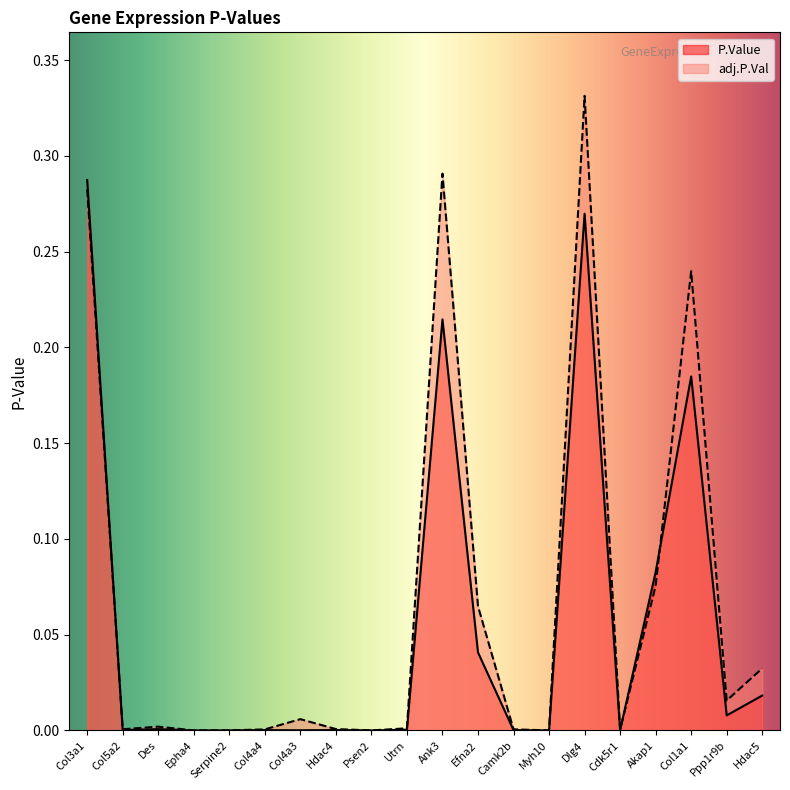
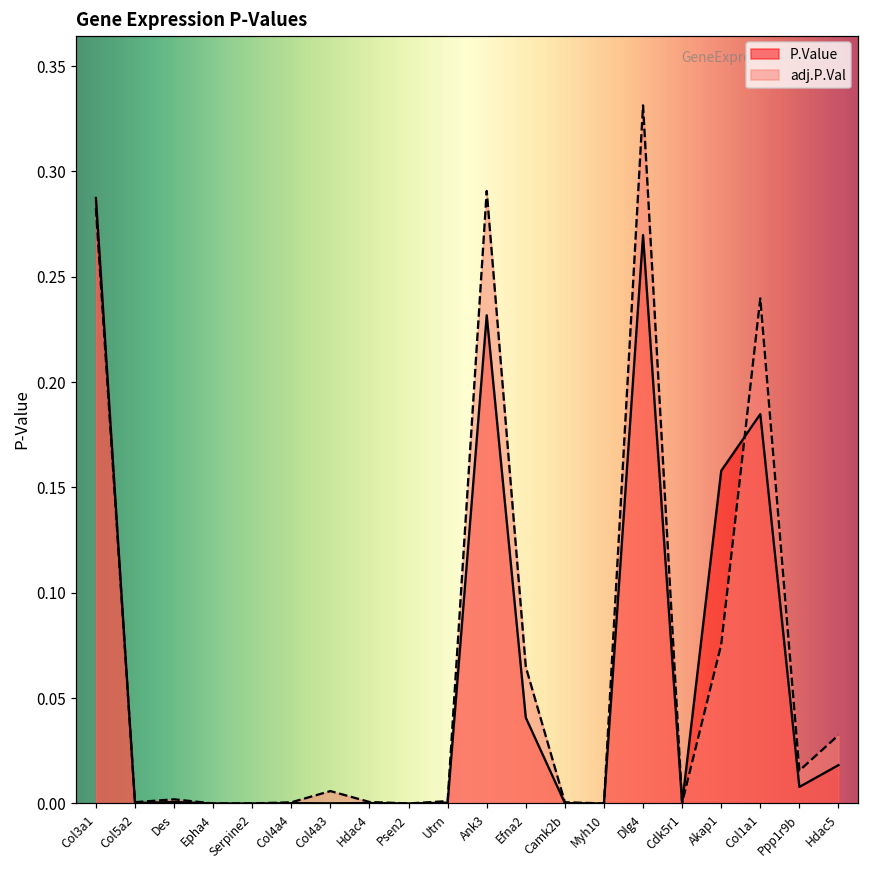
  {
    "P.Value": {
      "Col3a1": 0.287,
      "Col4a3": 0.000,
-     "Ank3": 0.215,
+     "Ank3": 0.232,
      "Efna2": 0.041,
      "Dlg4": 0.270,
-     "Akap1": 0.083,
+     "Akap1": 0.158,
      "Col1a1": 0.185,
      "Ppp1r9b": 0.008,
      "Hdac5": 0.018
    },
    "adj.P.Val": {
      "Col3a1": 0.282,
      "Col4a3": 0.006,
      "Ank3": 0.291,
      "Efna2": 0.065,
      "Dlg4": 0.331,
      "Akap1": 0.075,
      "Col1a1": 0.240,
      "Ppp1r9b": 0.016,
      "Hdac5": 0.032
    }
  }
